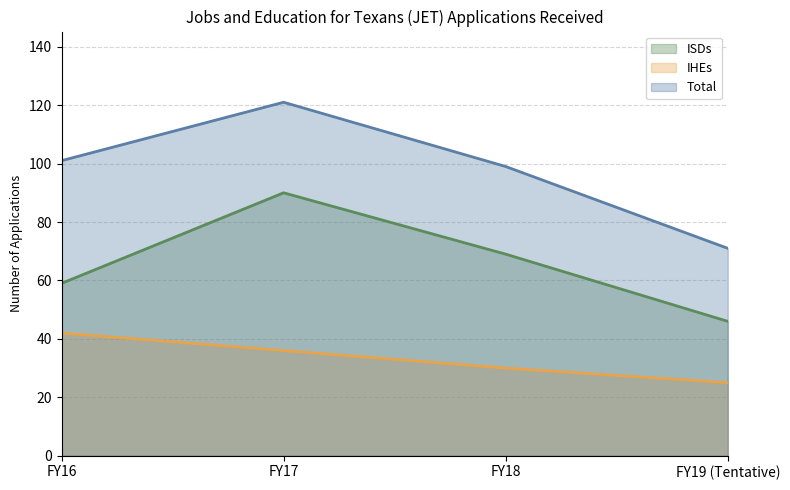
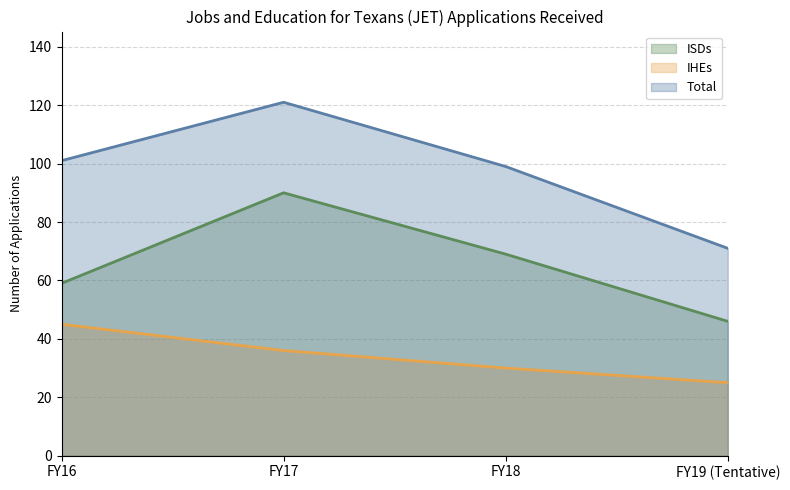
  {
    "IHEs": {
-     "FY16": 42,
+     "FY16": 45,
      "FY17": 36,
      "FY18": 30,
      "FY19 (Tentative)": 25
    }
  }
